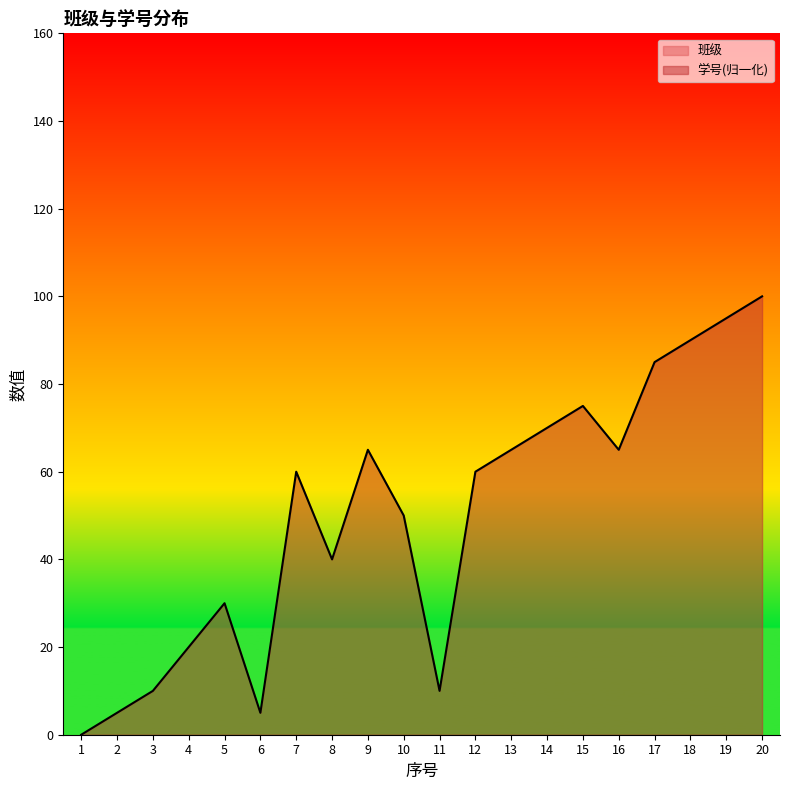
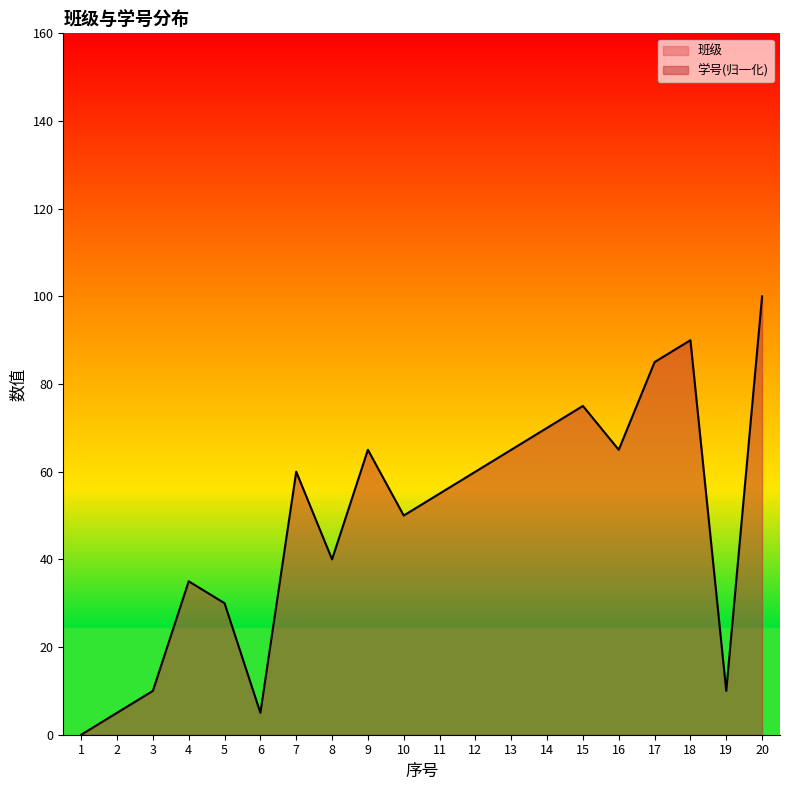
  {
    "1": 0,
    "2": 5,
    "3": 10,
-   "4": 20,
+   "4": 35,
    "5": 30,
    "6": 5,
    "7": 60,
    "8": 40,
    "9": 65,
    "10": 50,
-   "11": 10,
+   "11": 55,
    "12": 60,
    "13": 65,
    "14": 70,
    "15": 75,
    "16": 65,
    "17": 85,
    "18": 90,
-   "19": 95,
+   "19": 10,
    "20": 100
  }
